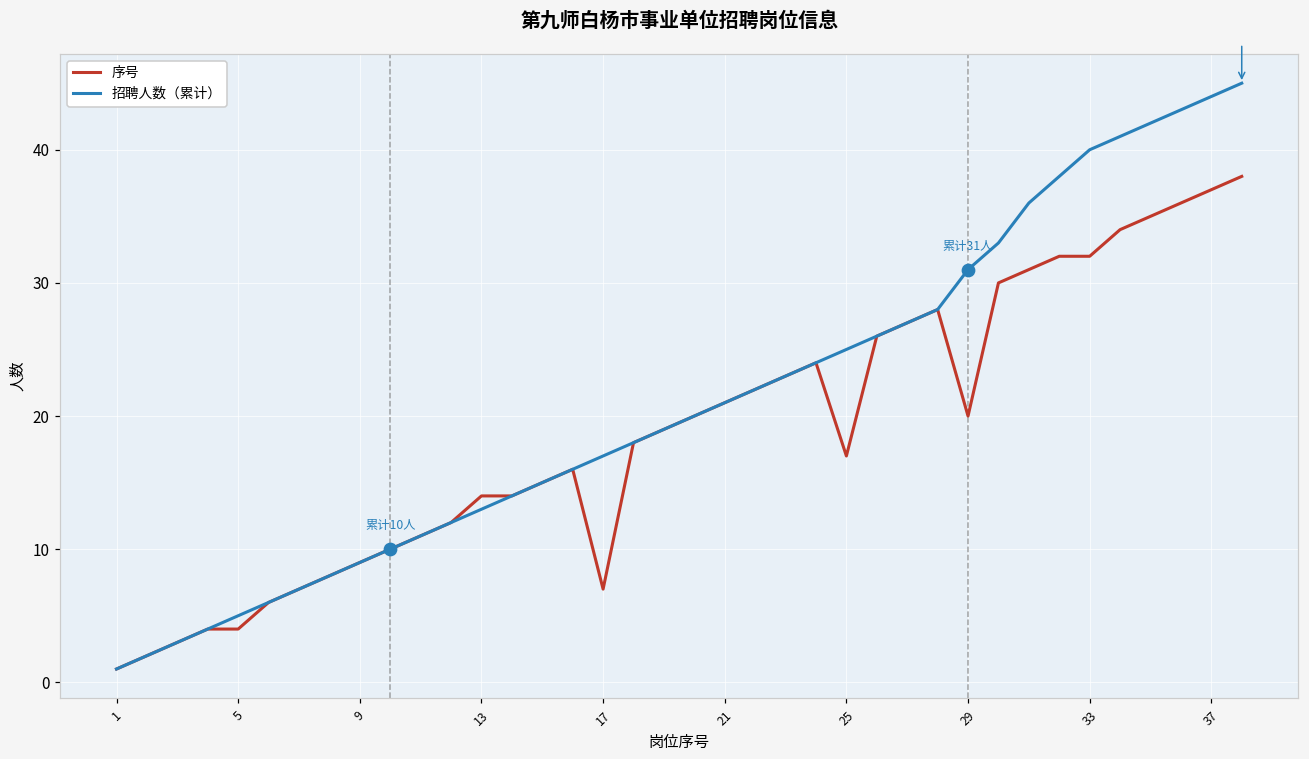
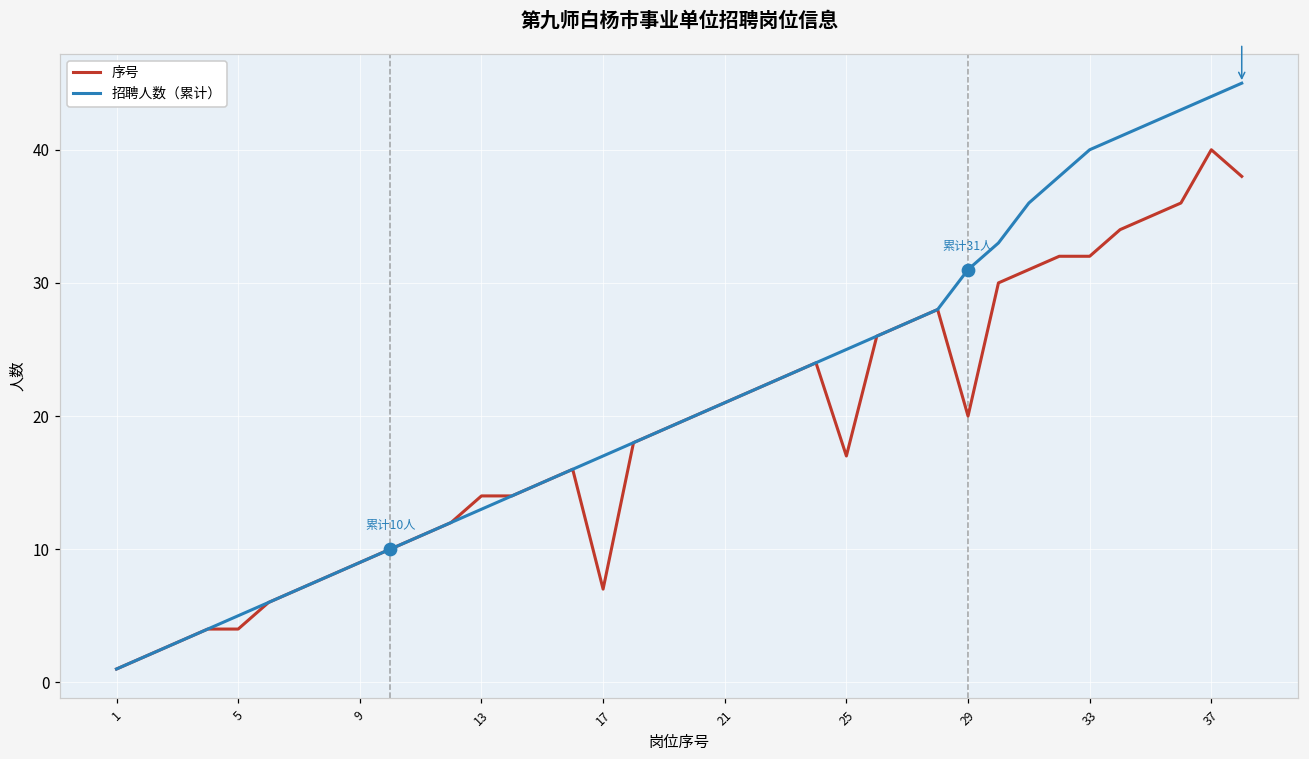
  {
    "序号": {
      "5": 4,
      "13": 14,
      "17": 7,
      "25": 17,
      "29": 20,
      "33": 32,
-     "37": 37
+     "37": 40
    }
  }
